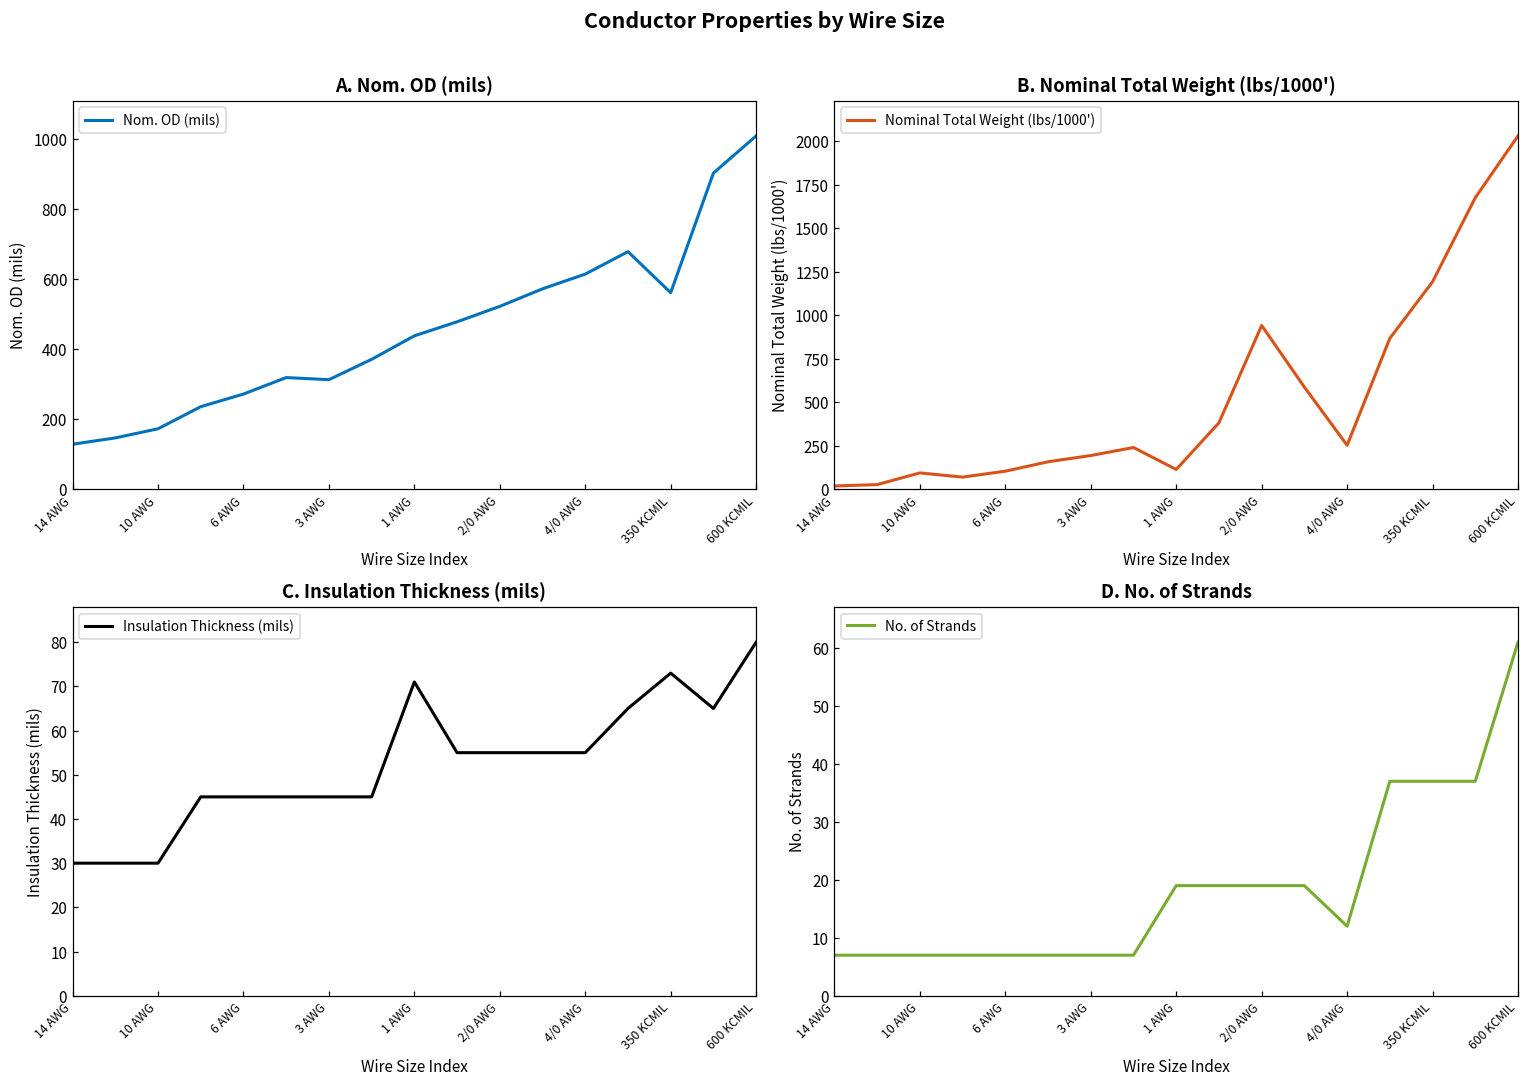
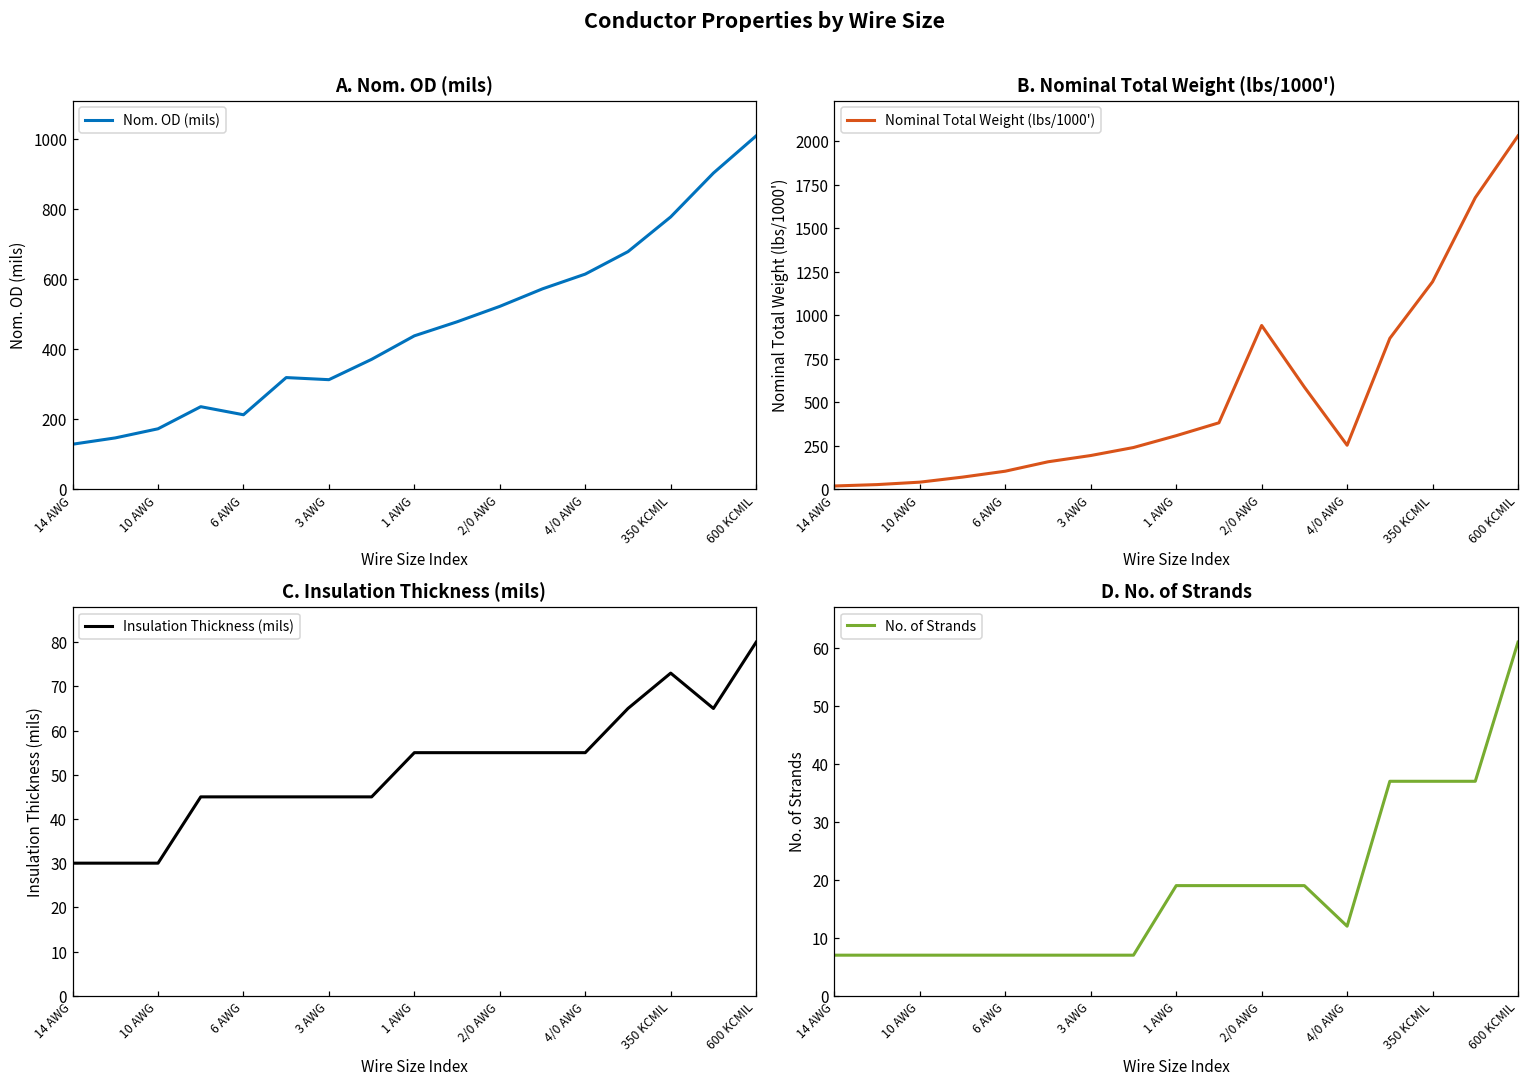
  {
    "A. Nom. OD (mils)": {
      "14 AWG": 130,
      "10 AWG": 170,
-     "6 AWG": 270,
+     "6 AWG": 210,
      "3 AWG": 310,
      "1 AWG": 440,
      "2/0 AWG": 520,
      "4/0 AWG": 610,
-     "350 KCMIL": 560,
+     "350 KCMIL": 780,
      "600 KCMIL": 1010
    },
    "B. Nominal Total Weight (lbs/1000')": {
      "14 AWG": 20,
-     "10 AWG": 100,
+     "10 AWG": 40,
      "6 AWG": 110,
      "3 AWG": 200,
-     "1 AWG": 120,
+     "1 AWG": 310,
      "2/0 AWG": 940,
      "4/0 AWG": 250,
      "350 KCMIL": 1190,
      "600 KCMIL": 2030
    },
    "C. Insulation Thickness (mils)": {
      "14 AWG": 30,
      "10 AWG": 30,
      "6 AWG": 45,
      "3 AWG": 45,
-     "1 AWG": 71,
+     "1 AWG": 55,
      "2/0 AWG": 55,
      "4/0 AWG": 55,
      "350 KCMIL": 73,
      "600 KCMIL": 80
    },
    "D. No. of Strands": {
      "14 AWG": 7,
      "10 AWG": 7,
      "6 AWG": 7,
      "3 AWG": 7,
      "1 AWG": 19,
      "2/0 AWG": 19,
      "4/0 AWG": 12,
      "350 KCMIL": 37,
      "600 KCMIL": 61
    }
  }
